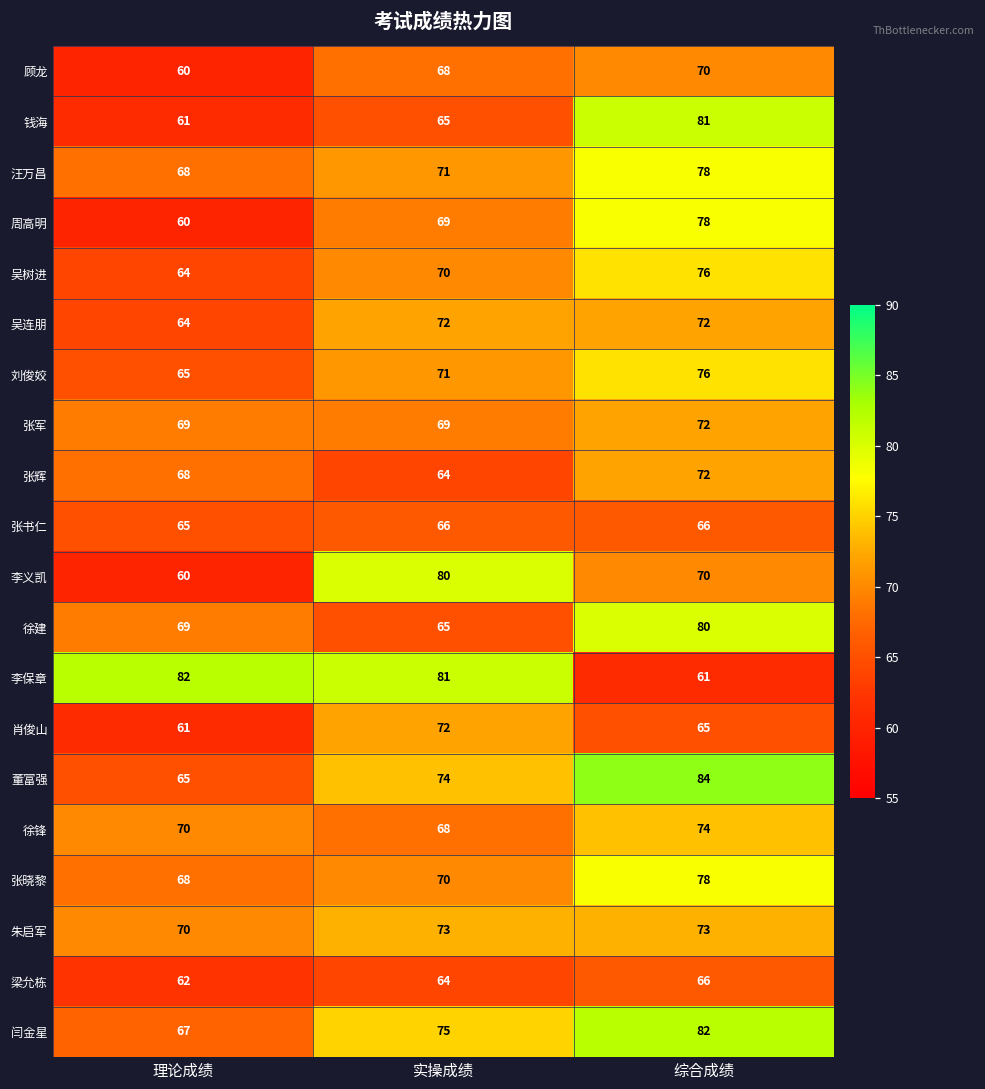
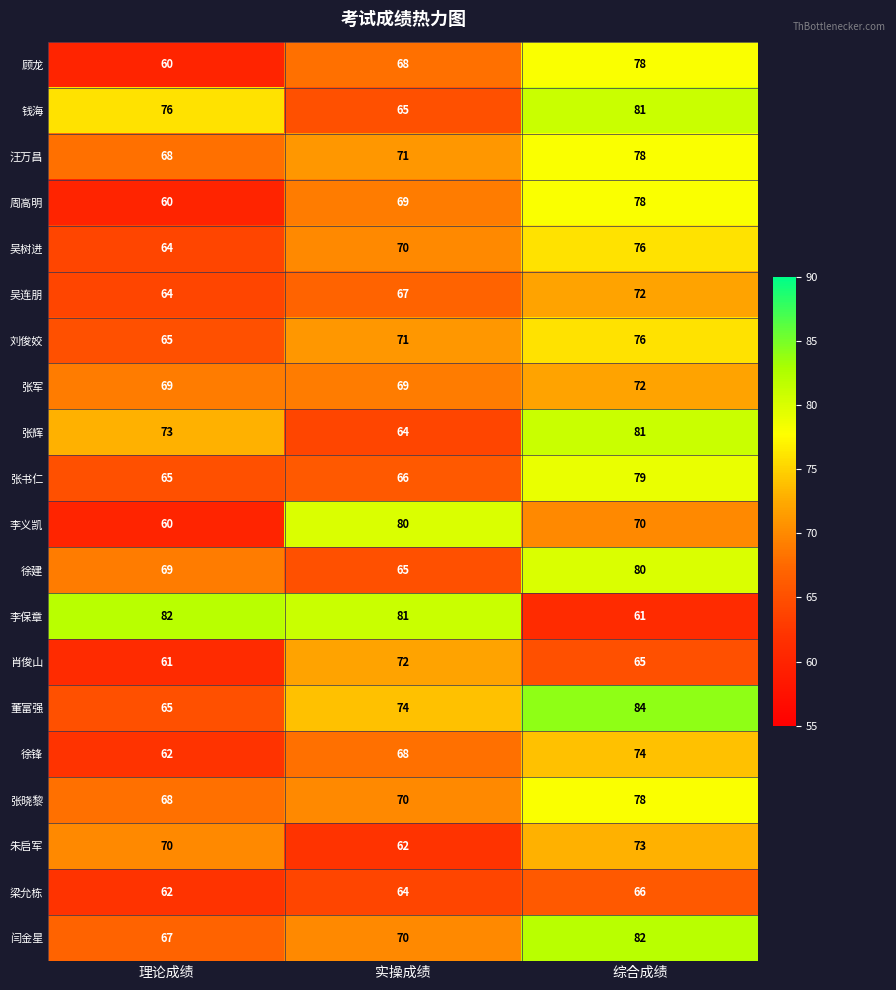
  {
    "顾龙": {
      "理论成绩": 60,
      "实操成绩": 68,
-     "综合成绩": 70
+     "综合成绩": 78
    },
    "钱海": {
-     "理论成绩": 61,
+     "理论成绩": 76,
      "实操成绩": 65,
      "综合成绩": 81
    },
    "汪万昌": {
      "理论成绩": 68,
      "实操成绩": 71,
      "综合成绩": 78
    },
    "周高明": {
      "理论成绩": 60,
      "实操成绩": 69,
      "综合成绩": 78
    },
    "吴树进": {
      "理论成绩": 64,
      "实操成绩": 70,
      "综合成绩": 76
    },
    "吴连朋": {
      "理论成绩": 64,
-     "实操成绩": 72,
+     "实操成绩": 67,
      "综合成绩": 72
    },
    "刘俊姣": {
      "理论成绩": 65,
      "实操成绩": 71,
      "综合成绩": 76
    },
    "张军": {
      "理论成绩": 69,
      "实操成绩": 69,
      "综合成绩": 72
    },
    "张辉": {
-     "理论成绩": 68,
+     "理论成绩": 73,
      "实操成绩": 64,
-     "综合成绩": 72
+     "综合成绩": 81
    },
    "张书仁": {
      "理论成绩": 65,
      "实操成绩": 66,
-     "综合成绩": 66
+     "综合成绩": 79
    },
    "李义凯": {
      "理论成绩": 60,
      "实操成绩": 80,
      "综合成绩": 70
    },
    "徐建": {
      "理论成绩": 69,
      "实操成绩": 65,
      "综合成绩": 80
    },
    "李保章": {
      "理论成绩": 82,
      "实操成绩": 81,
      "综合成绩": 61
    },
    "肖俊山": {
      "理论成绩": 61,
      "实操成绩": 72,
      "综合成绩": 65
    },
    "董富强": {
      "理论成绩": 65,
      "实操成绩": 74,
      "综合成绩": 84
    },
    "徐锋": {
-     "理论成绩": 70,
+     "理论成绩": 62,
      "实操成绩": 68,
      "综合成绩": 74
    },
    "张晓黎": {
      "理论成绩": 68,
      "实操成绩": 70,
      "综合成绩": 78
    },
    "朱启军": {
      "理论成绩": 70,
-     "实操成绩": 73,
+     "实操成绩": 62,
      "综合成绩": 73
    },
    "梁允栋": {
      "理论成绩": 62,
      "实操成绩": 64,
      "综合成绩": 66
    },
    "闫金星": {
      "理论成绩": 67,
-     "实操成绩": 75,
+     "实操成绩": 70,
      "综合成绩": 82
    }
  }
